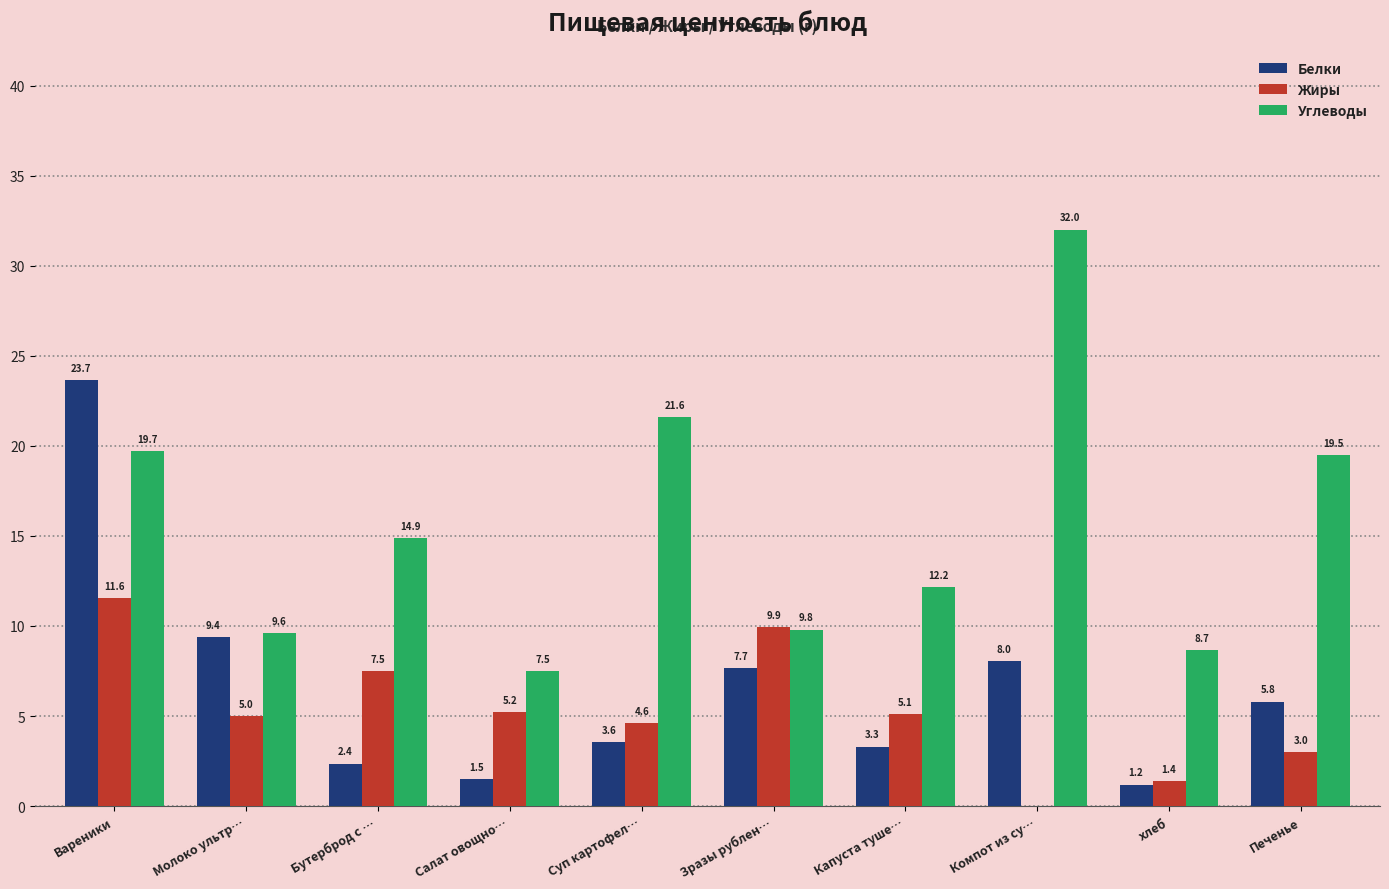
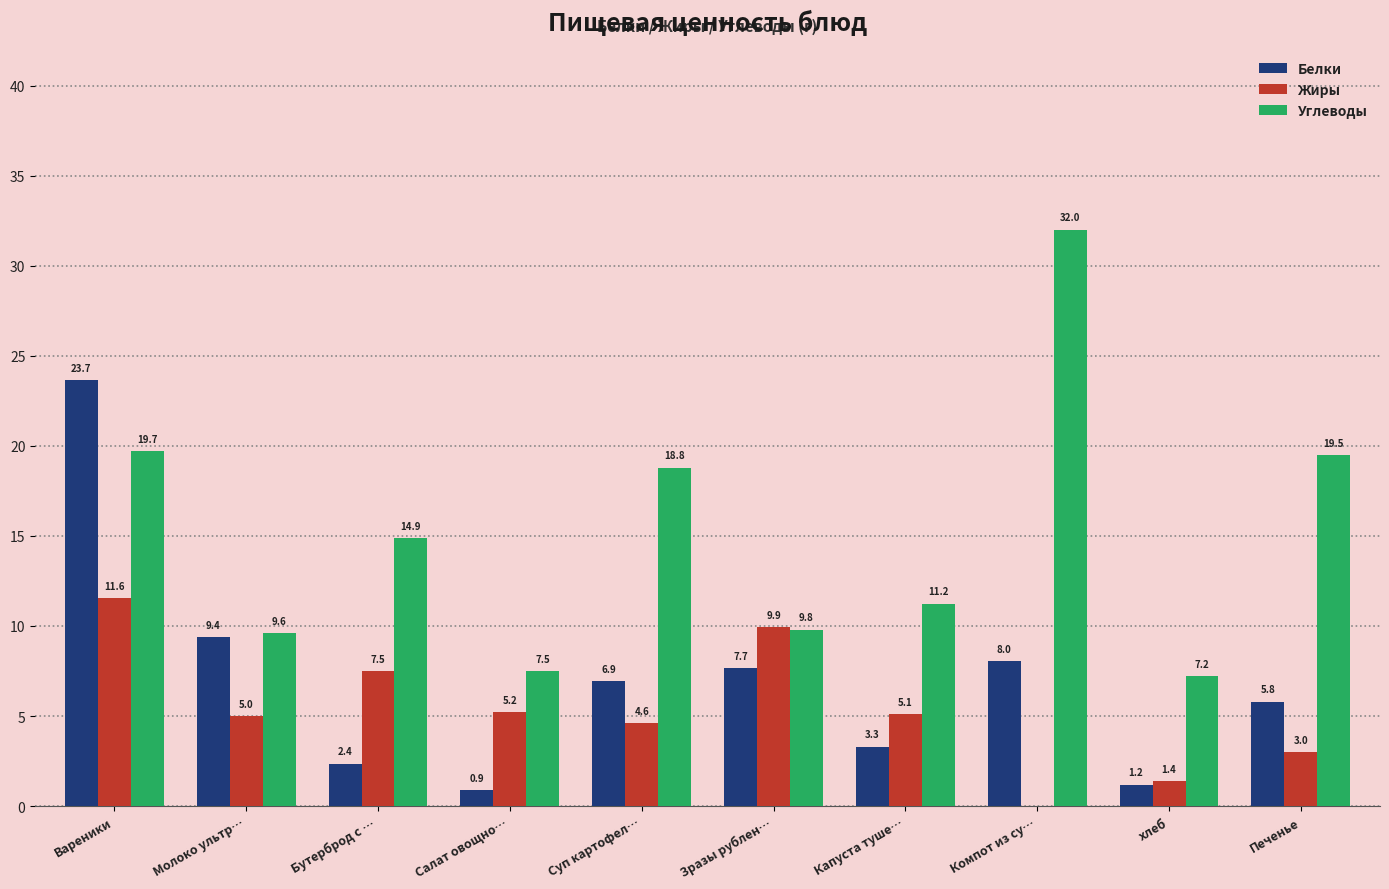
  {
    "Белки": {
      "Вареники": 23.7,
      "Молоко ультр…": 9.4,
      "Бутерброд с …": 2.4,
-     "Салат овощно…": 1.5,
-     "Суп картофел…": 3.6,
+     "Салат овощно…": 0.9,
+     "Суп картофел…": 6.9,
      "Зразы рублен…": 7.7,
      "Капуста туше…": 3.3,
      "Компот из су…": 8.0,
      "хлеб": 1.2,
      "Печенье": 5.8
    },
    "Жиры": {
      "Вареники": 11.6,
      "Молоко ультр…": 5.0,
      "Бутерброд с …": 7.5,
      "Салат овощно…": 5.2,
      "Суп картофел…": 4.6,
      "Зразы рублен…": 9.9,
      "Капуста туше…": 5.1,
      "хлеб": 1.4,
      "Печенье": 3.0
    },
    "Углеводы": {
      "Вареники": 19.7,
      "Молоко ультр…": 9.6,
      "Бутерброд с …": 14.9,
      "Салат овощно…": 7.5,
-     "Суп картофел…": 21.6,
+     "Суп картофел…": 18.8,
      "Зразы рублен…": 9.8,
-     "Капуста туше…": 12.2,
+     "Капуста туше…": 11.2,
      "Компот из су…": 32.0,
-     "хлеб": 8.7,
+     "хлеб": 7.2,
      "Печенье": 19.5
    }
  }
